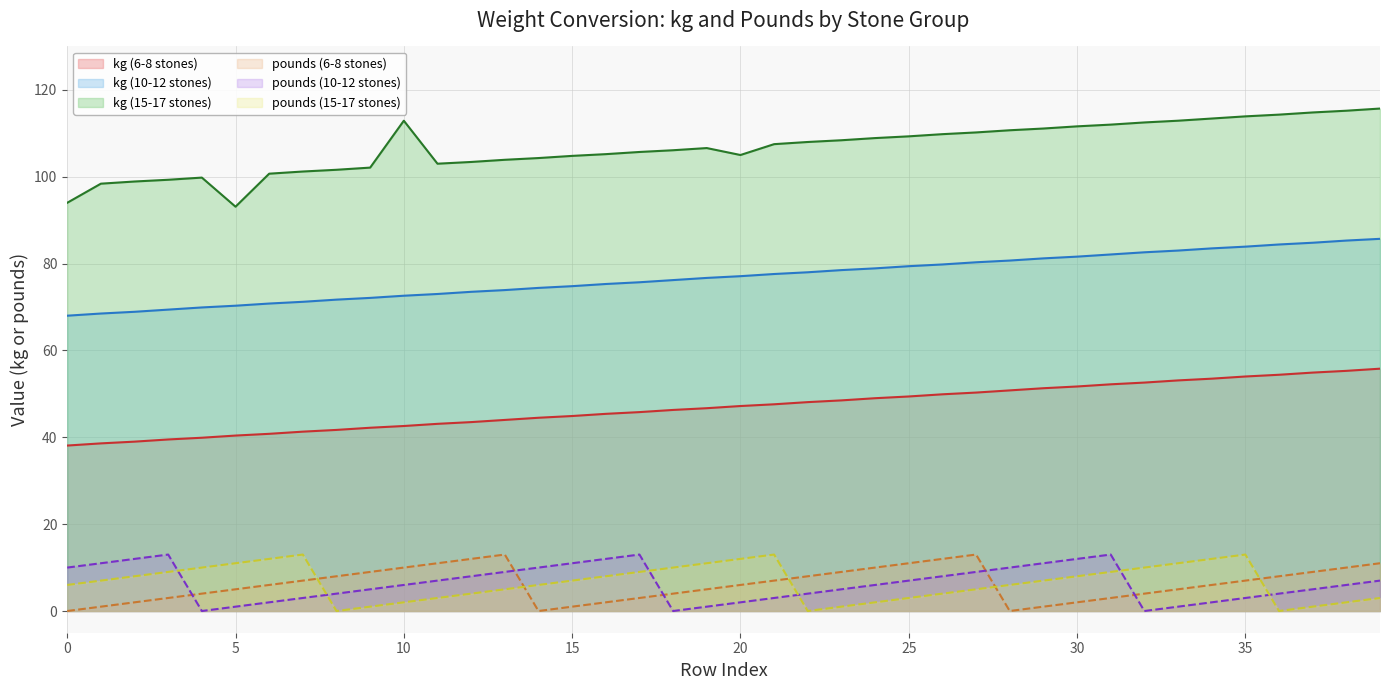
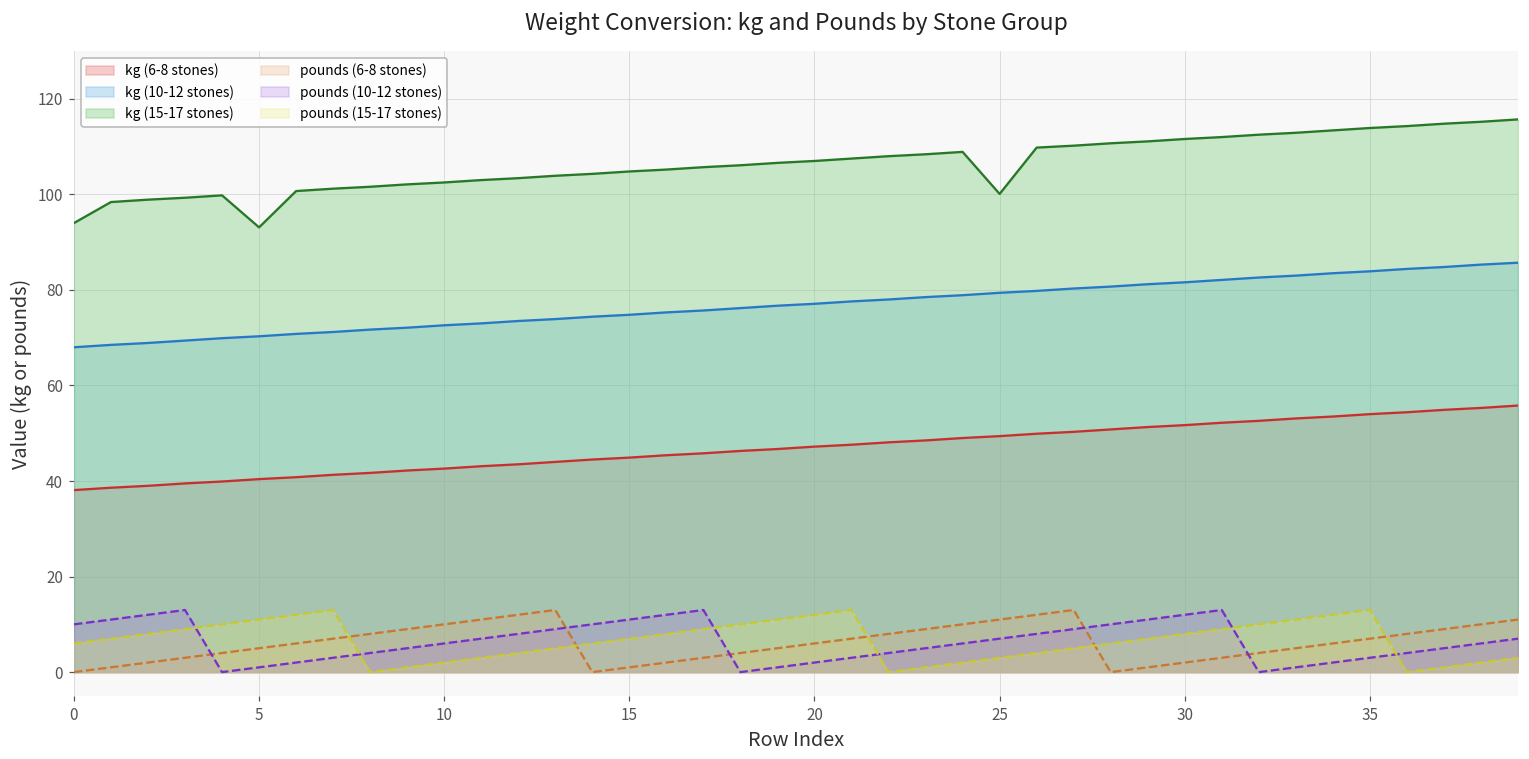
  {
    "kg (15-17 stones)": {
      "0": 94,
      "5": 93,
-     "10": 113,
+     "10": 103,
      "15": 105,
-     "20": 105,
-     "25": 109,
+     "20": 107,
+     "25": 100,
      "30": 112,
      "35": 114
    }
  }
